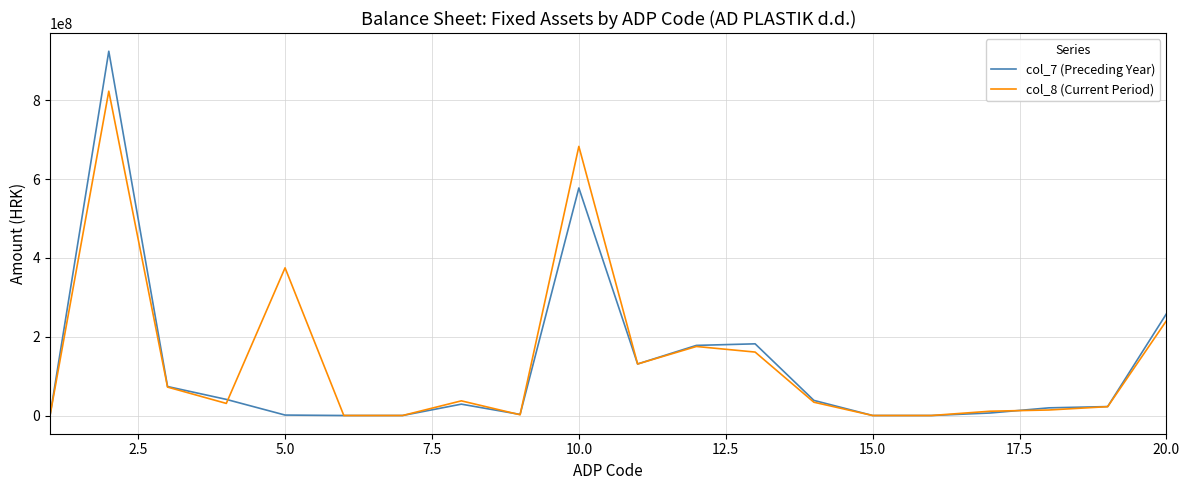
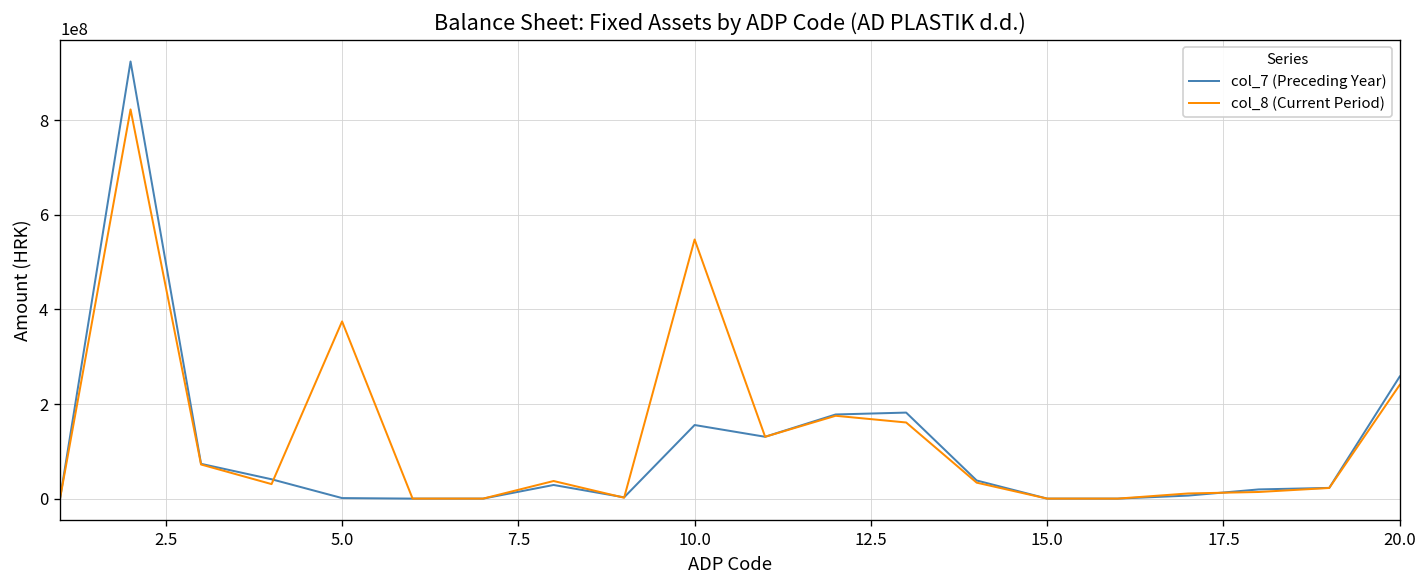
  {
    "col_7 (Preceding Year)": {
      "5.0": 0,
-     "10.0": 580000000,
+     "10.0": 160000000,
      "20.0": 260000000
    },
    "col_8 (Current Period)": {
      "5.0": 370000000,
-     "10.0": 680000000,
+     "10.0": 550000000,
      "20.0": 240000000
    }
  }
